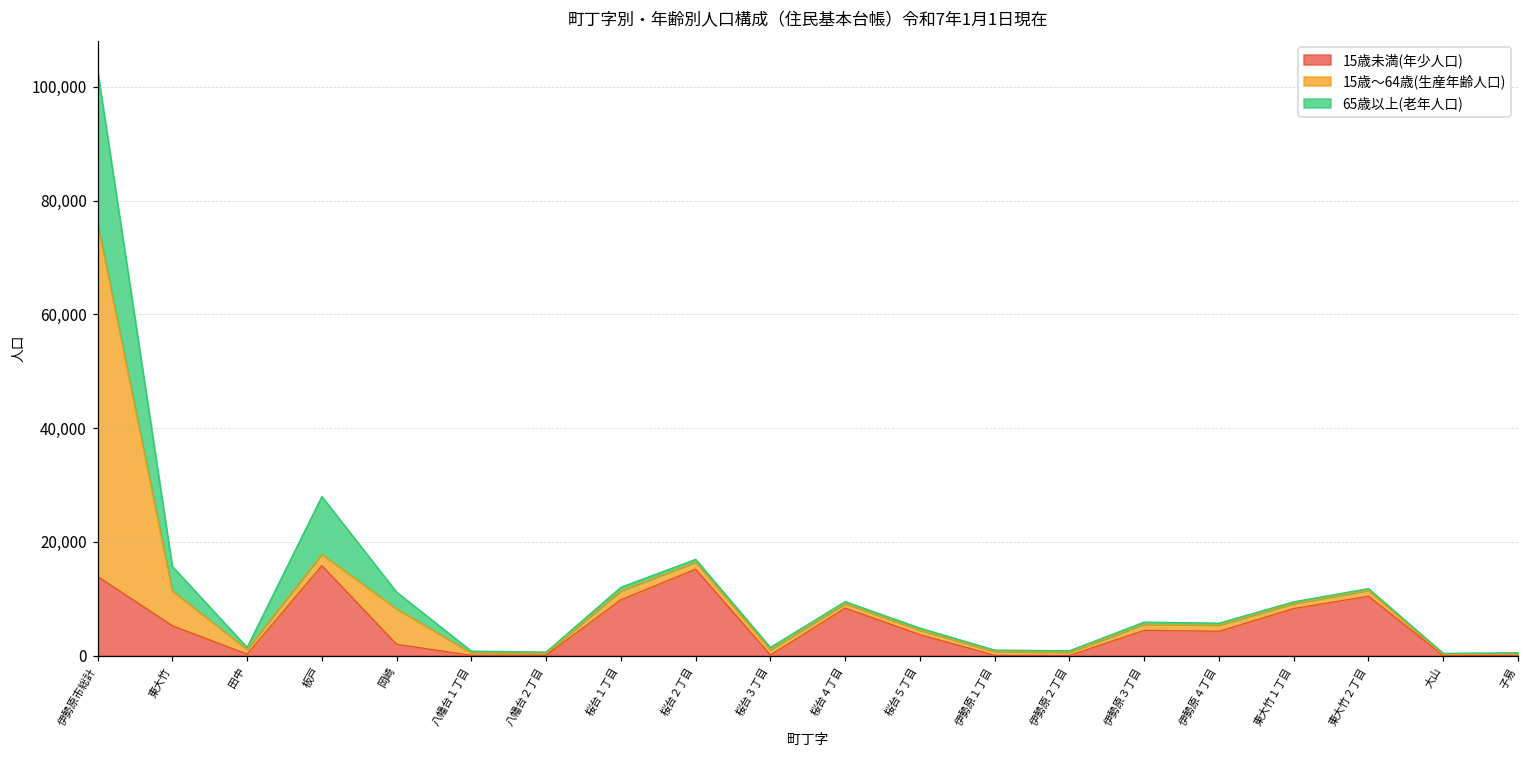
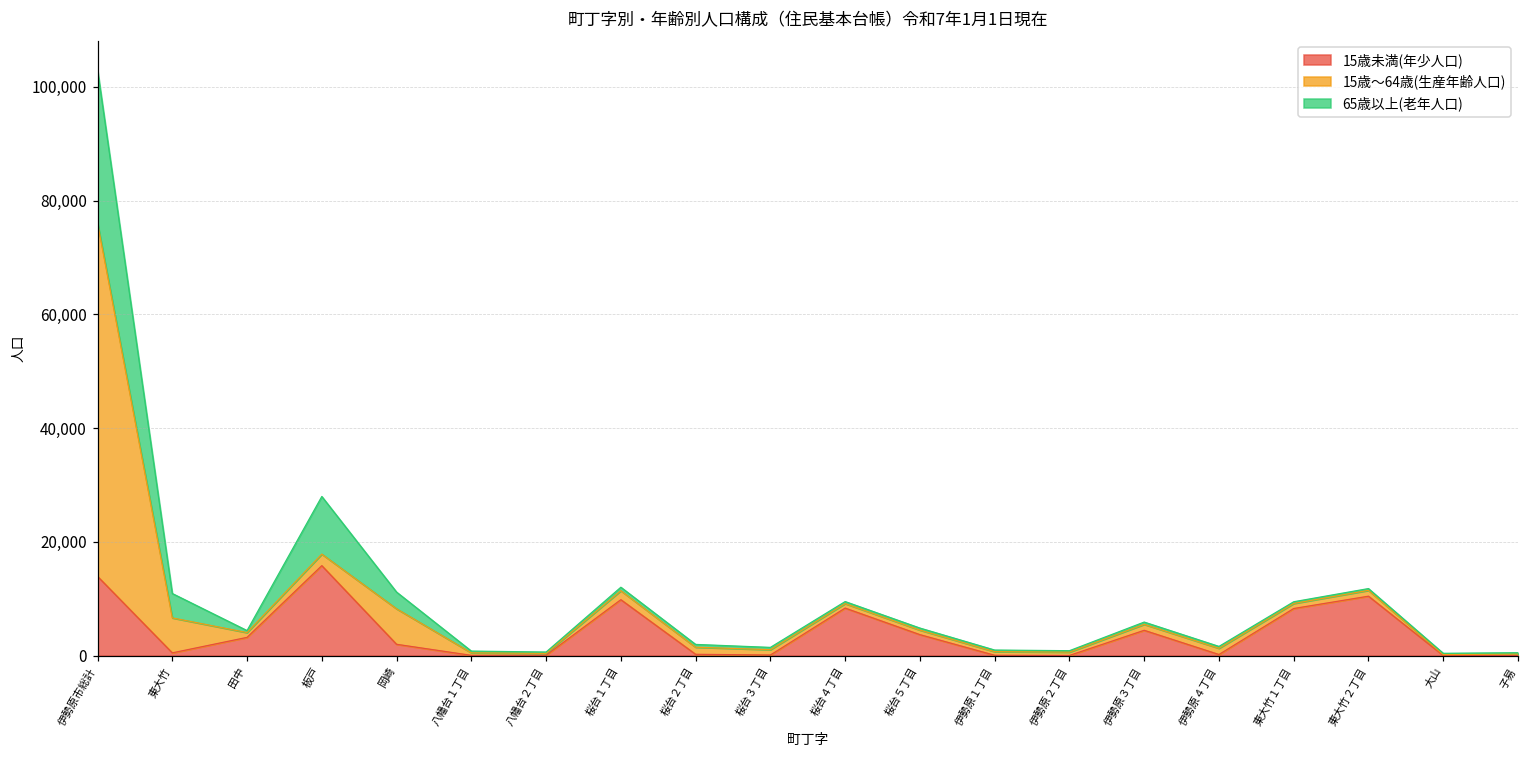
  {
    "15歳未満(年少人口)": {
      "伊勢原市総計": "14,000",
-     "東大竹": "5,000",
-     "田中": "0",
+     "東大竹": "0",
+     "田中": "3,000",
      "板戸": "16,000",
      "岡崎": "2,000",
      "桜台１丁目": "10,000",
-     "桜台２丁目": "15,000",
+     "桜台２丁目": "0",
      "桜台３丁目": "0",
      "桜台４丁目": "8,000",
      "桜台５丁目": "4,000",
      "伊勢原１丁目": "0",
      "伊勢原２丁目": "0",
      "伊勢原３丁目": "4,000",
-     "伊勢原４丁目": "4,000",
+     "伊勢原４丁目": "0",
      "東大竹１丁目": "8,000",
      "東大竹２丁目": "10,000"
    },
    "15歳〜64歳(生産年齢人口)": {
      "伊勢原市総計": "62,000",
      "東大竹": "6,000",
      "板戸": "2,000",
      "岡崎": "6,000",
      "桜台１丁目": "2,000",
      "桜台２丁目": "1,000"
    },
    "65歳以上(老年人口)": {
      "伊勢原市総計": "27,000",
      "東大竹": "4,000",
      "板戸": "10,000",
      "岡崎": "3,000",
      "桜台１丁目": "1,000",
      "桜台２丁目": "0"
    }
  }
